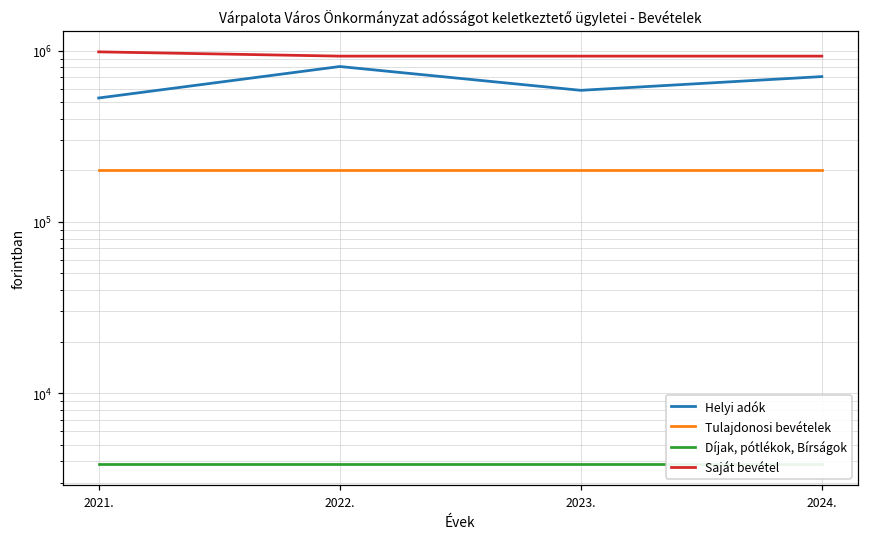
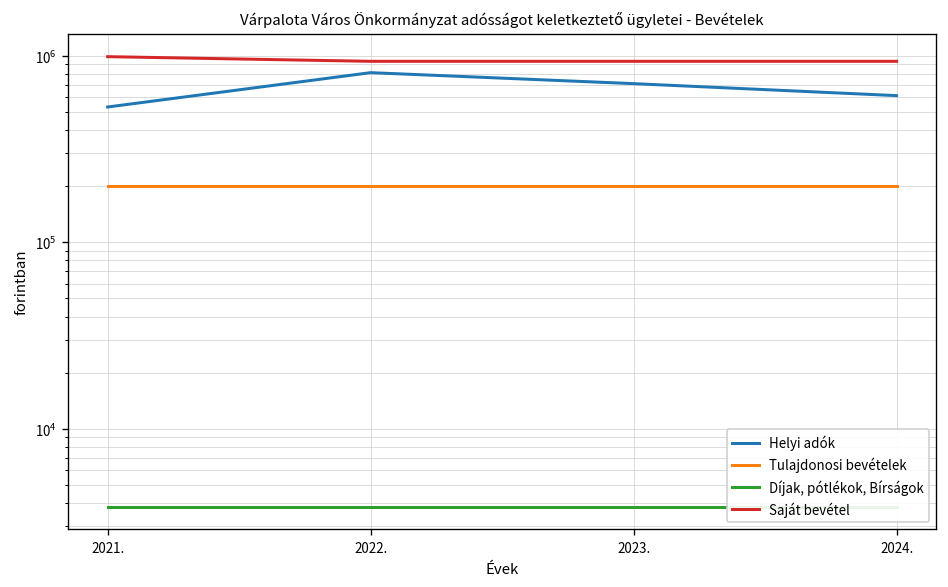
  {
    "Helyi adók": {
      "2021.": 530000,
      "2022.": 800000,
-     "2023.": 590000,
-     "2024.": 700000
+     "2023.": 700000,
+     "2024.": 610000
    },
    "Tulajdonosi bevételek": {
      "2021.": 200000,
      "2022.": 200000,
      "2023.": 200000,
      "2024.": 200000
    },
    "Díjak, pótlékok, Bírságok": {
      "2021.": 3800,
      "2022.": 3800,
      "2023.": 3800
    },
    "Saját bevétel": {
      "2021.": 1000000,
      "2022.": 900000,
      "2023.": 900000,
      "2024.": 900000
    }
  }
